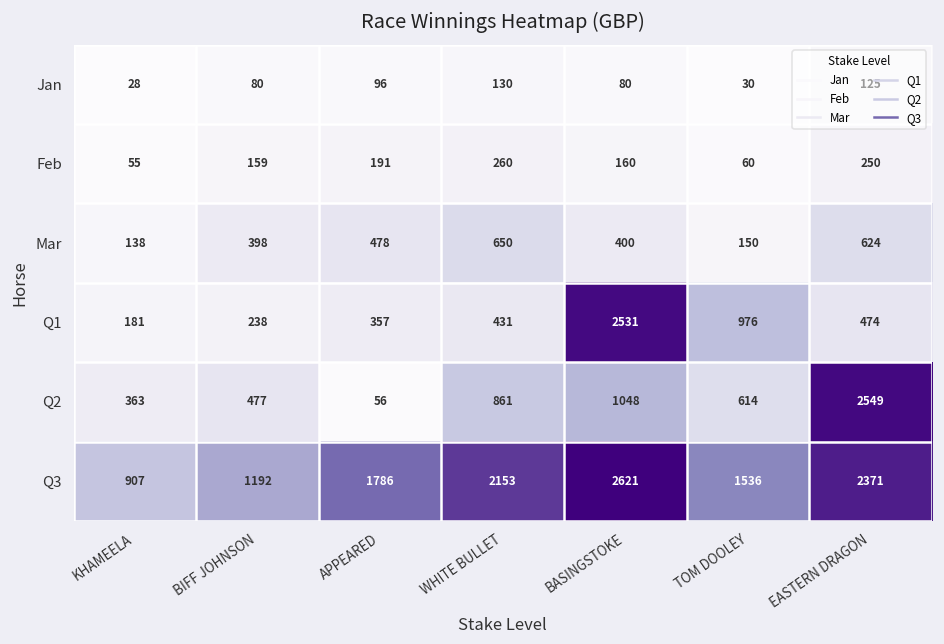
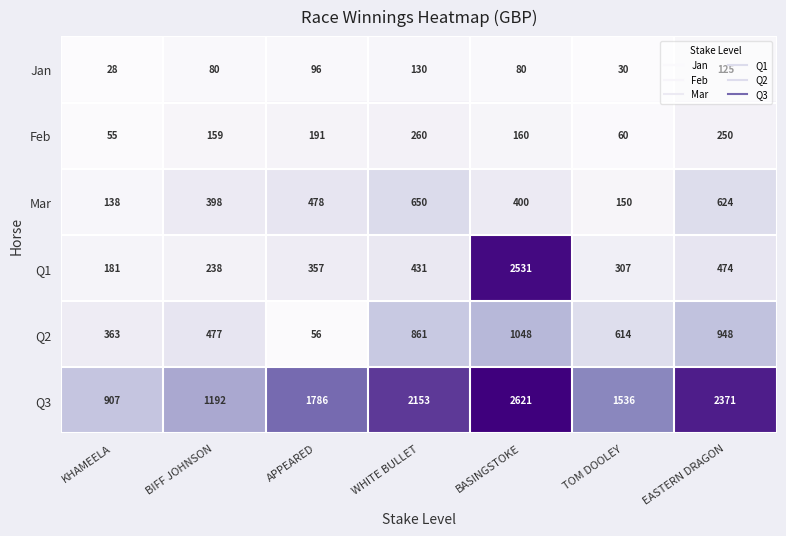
  {
    "Jan": {
      "KHAMEELA": 28,
      "BIFF JOHNSON": 80,
      "APPEARED": 96,
      "WHITE BULLET": 130,
      "BASINGSTOKE": 80,
      "TOM DOOLEY": 30
    },
    "Feb": {
      "KHAMEELA": 55,
      "BIFF JOHNSON": 159,
      "APPEARED": 191,
      "WHITE BULLET": 260,
      "BASINGSTOKE": 160,
      "TOM DOOLEY": 60,
      "EASTERN DRAGON": 250
    },
    "Mar": {
      "KHAMEELA": 138,
      "BIFF JOHNSON": 398,
      "APPEARED": 478,
      "WHITE BULLET": 650,
      "BASINGSTOKE": 400,
      "TOM DOOLEY": 150,
      "EASTERN DRAGON": 624
    },
    "Q1": {
      "KHAMEELA": 181,
      "BIFF JOHNSON": 238,
      "APPEARED": 357,
      "WHITE BULLET": 431,
      "BASINGSTOKE": 2531,
-     "TOM DOOLEY": 976,
+     "TOM DOOLEY": 307,
      "EASTERN DRAGON": 474
    },
    "Q2": {
      "KHAMEELA": 363,
      "BIFF JOHNSON": 477,
      "APPEARED": 56,
      "WHITE BULLET": 861,
      "BASINGSTOKE": 1048,
      "TOM DOOLEY": 614,
-     "EASTERN DRAGON": 2549
+     "EASTERN DRAGON": 948
    },
    "Q3": {
      "KHAMEELA": 907,
      "BIFF JOHNSON": 1192,
      "APPEARED": 1786,
      "WHITE BULLET": 2153,
      "BASINGSTOKE": 2621,
      "TOM DOOLEY": 1536,
      "EASTERN DRAGON": 2371
    }
  }
